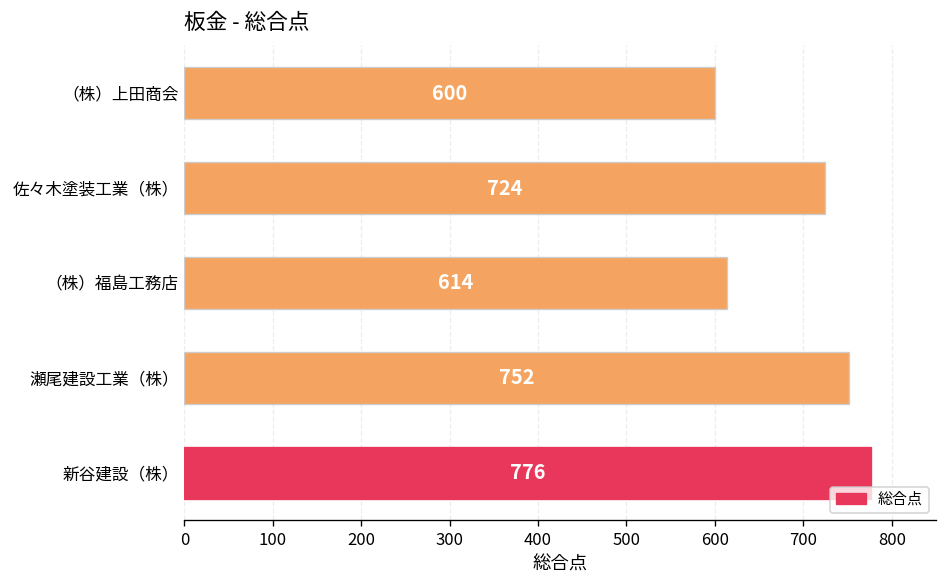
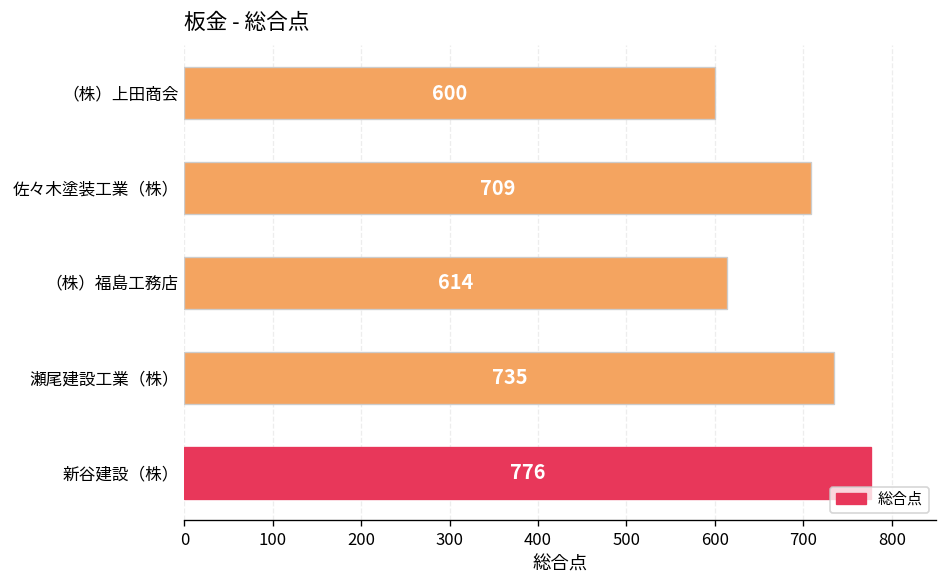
  {
    "（株）上田商会": 600,
-   "佐々木塗装工業（株）": 724,
+   "佐々木塗装工業（株）": 709,
    "（株）福島工務店": 614,
-   "瀬尾建設工業（株）": 752,
+   "瀬尾建設工業（株）": 735,
    "新谷建設（株）": 776
  }
